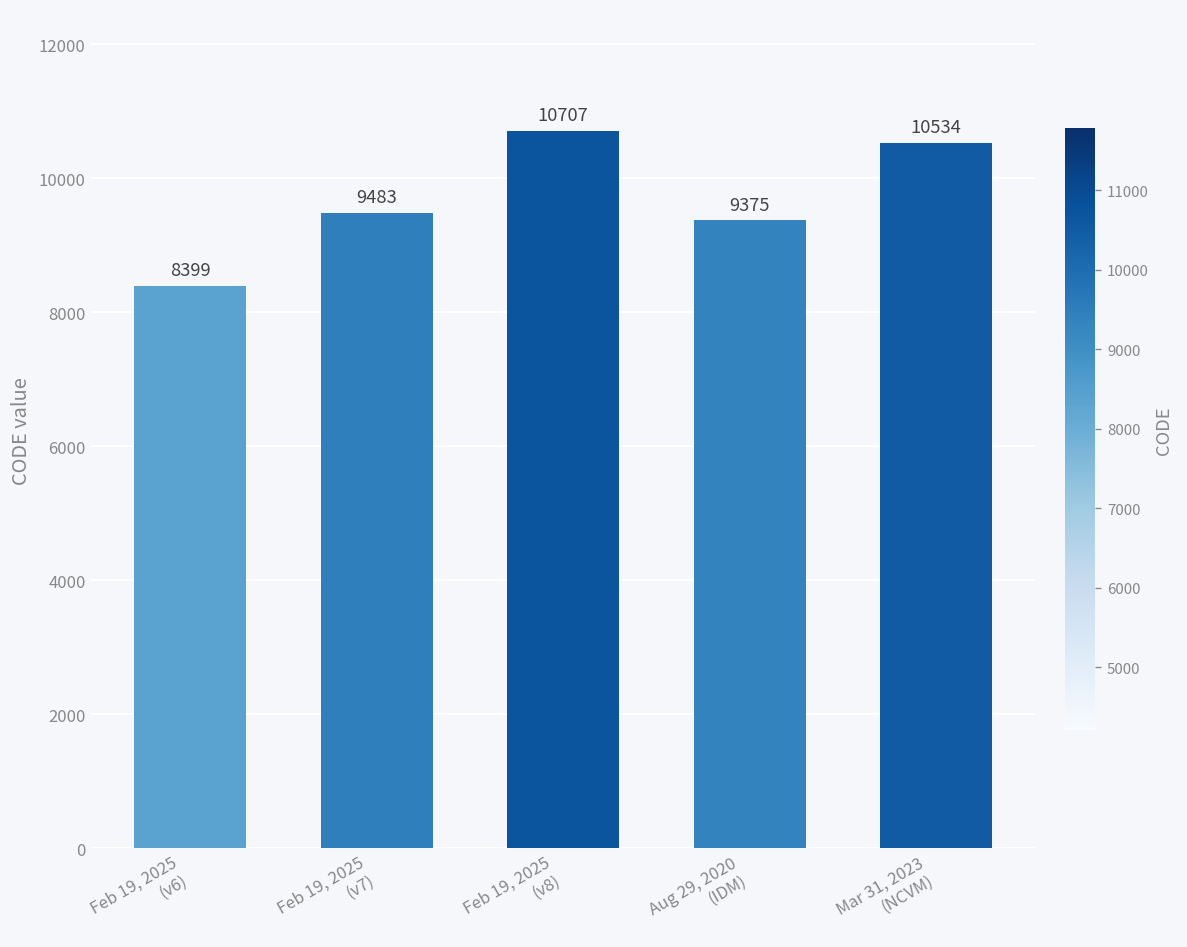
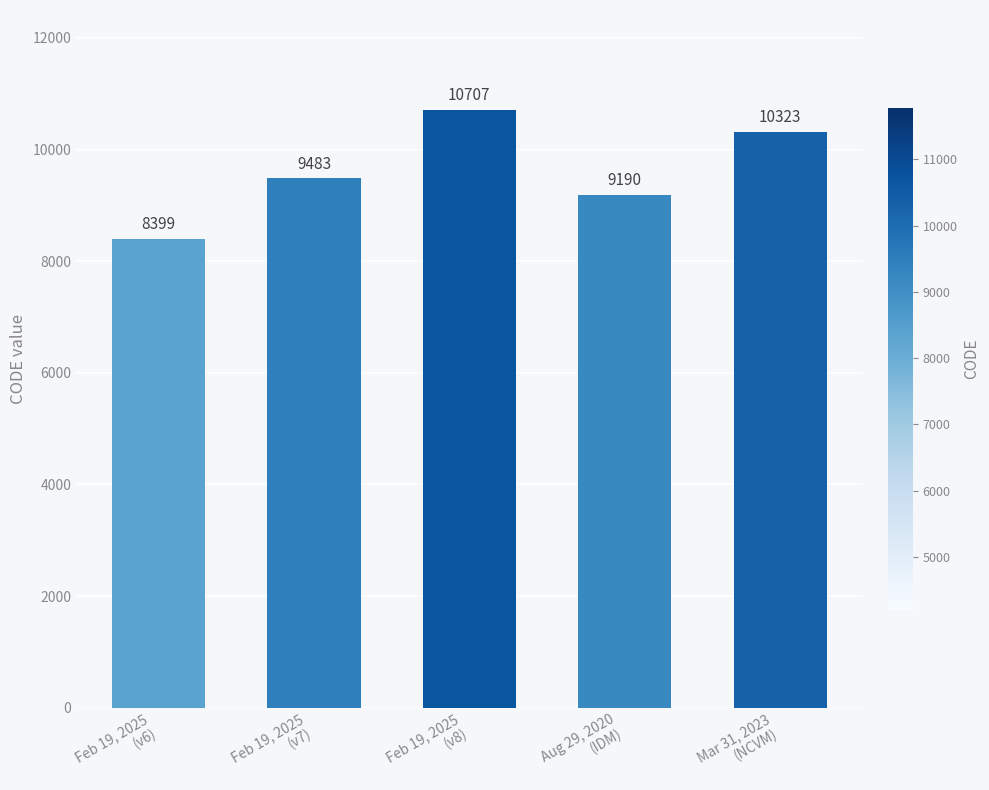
  {
    "Feb 19, 2025 (v6)": 8399,
    "Feb 19, 2025 (v7)": 9483,
    "Feb 19, 2025 (v8)": 10707,
-   "Aug 29, 2020 (IDM)": 9375,
-   "Mar 31, 2023 (NCVM)": 10534
+   "Aug 29, 2020 (IDM)": 9190,
+   "Mar 31, 2023 (NCVM)": 10323
  }
